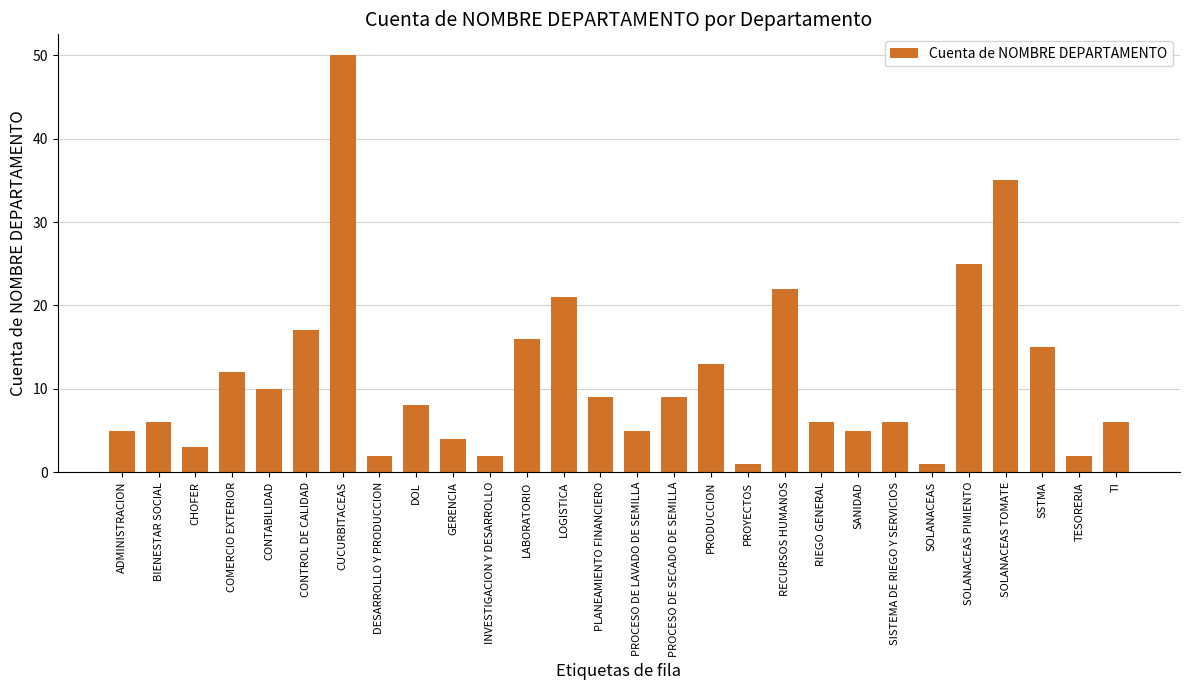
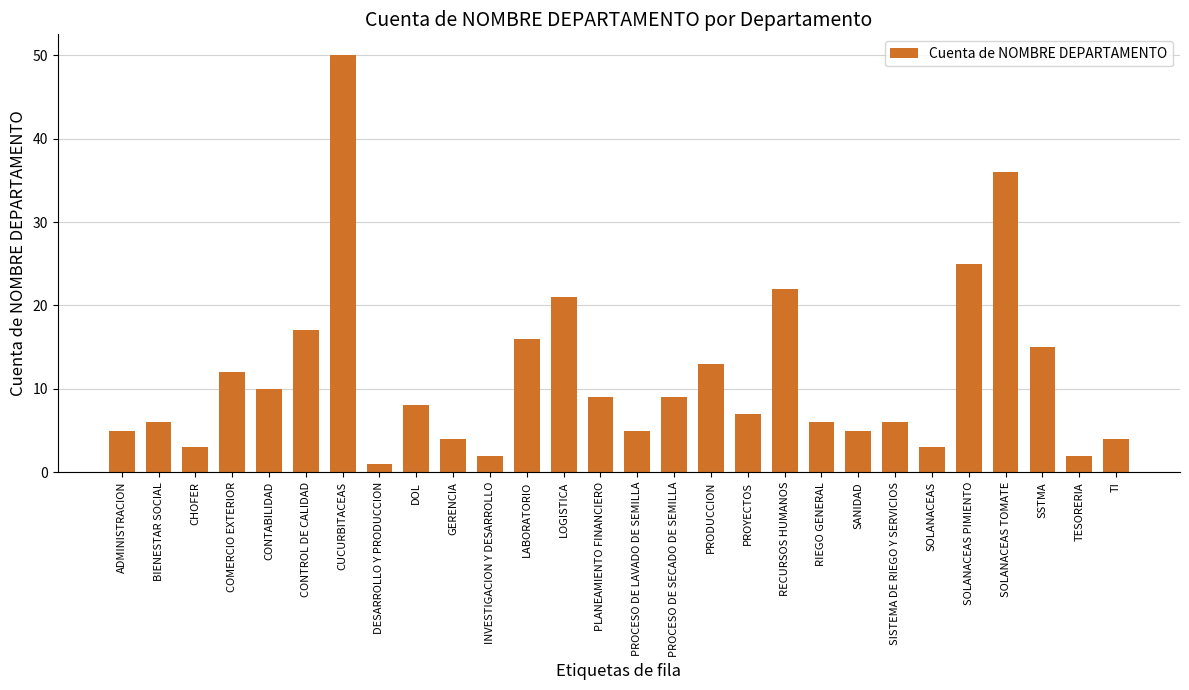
  {
    "ADMINISTRACION": 5,
    "BIENESTAR SOCIAL": 6,
    "CHOFER": 3,
    "COMERCIO EXTERIOR": 12,
    "CONTABILIDAD": 10,
    "CONTROL DE CALIDAD": 17,
    "CUCURBITACEAS": 50,
-   "DESARROLLO Y PRODUCCION": 2,
+   "DESARROLLO Y PRODUCCION": 1,
    "DOL": 8,
    "GERENCIA": 4,
    "INVESTIGACION Y DESARROLLO": 2,
    "LABORATORIO": 16,
    "LOGISTICA": 21,
    "PLANEAMIENTO FINANCIERO": 9,
    "PROCESO DE LAVADO DE SEMILLA": 5,
    "PROCESO DE SECADO DE SEMILLA": 9,
    "PRODUCCION": 13,
-   "PROYECTOS": 1,
+   "PROYECTOS": 7,
    "RECURSOS HUMANOS": 22,
    "RIEGO GENERAL": 6,
    "SANIDAD": 5,
    "SISTEMA DE RIEGO Y SERVICIOS": 6,
-   "SOLANACEAS": 1,
+   "SOLANACEAS": 3,
    "SOLANACEAS PIMIENTO": 25,
-   "SOLANACEAS TOMATE": 35,
+   "SOLANACEAS TOMATE": 36,
    "SSTMA": 15,
    "TESORERIA": 2,
-   "TI": 6
+   "TI": 4
  }
